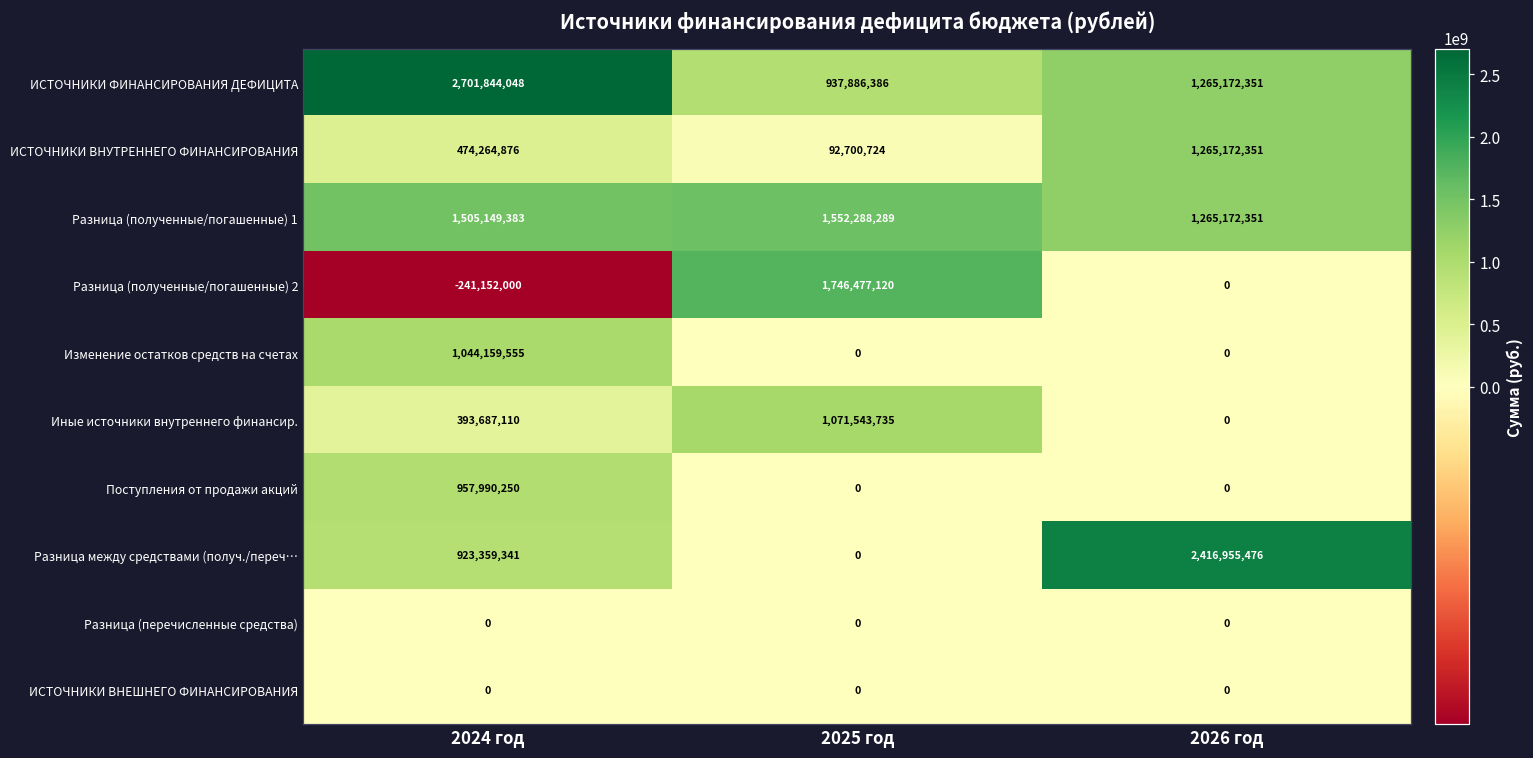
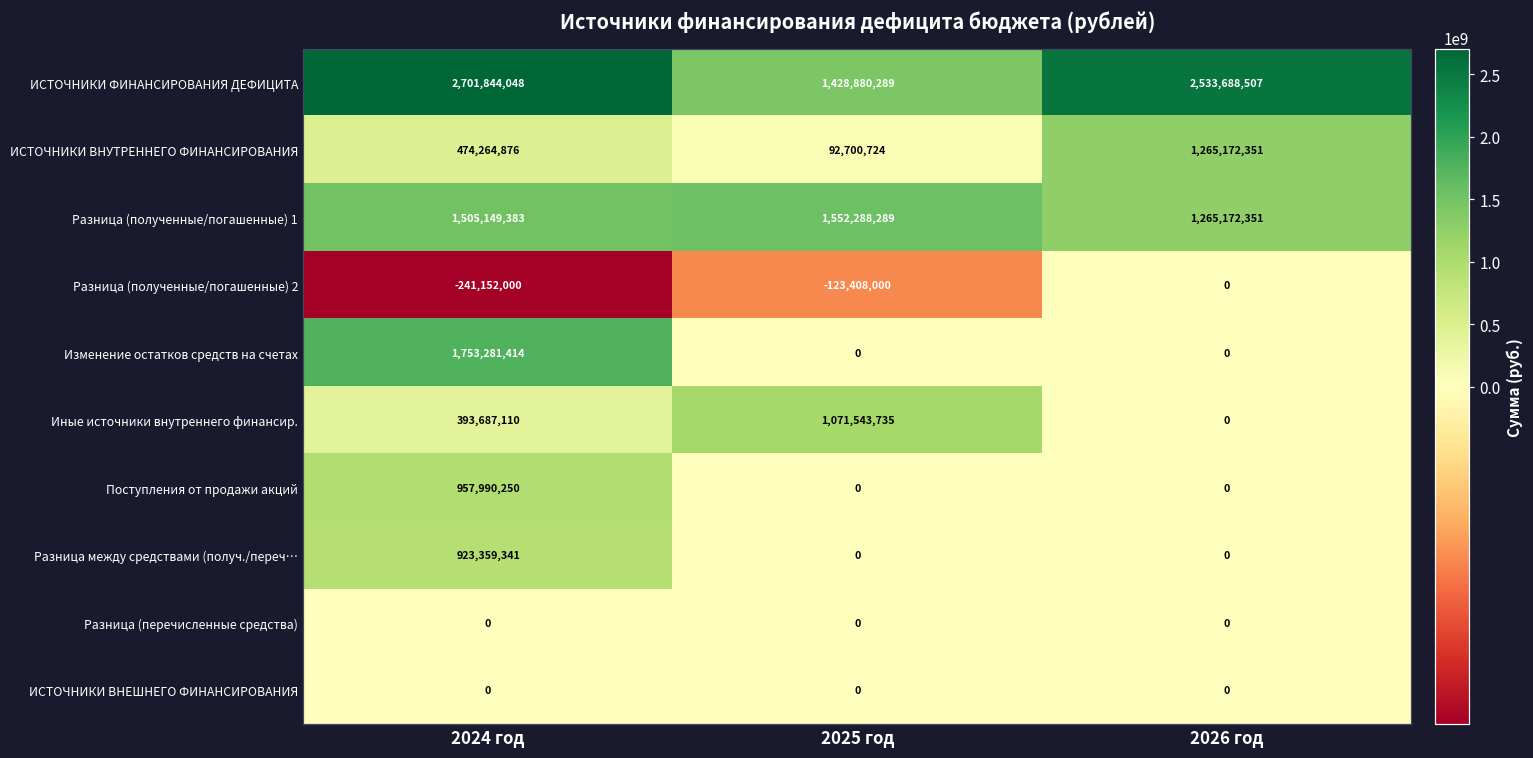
  {
    "ИСТОЧНИКИ ФИНАНСИРОВАНИЯ ДЕФИЦИТА": {
      "2024 год": "2,701,844,048",
-     "2025 год": "937,886,386",
-     "2026 год": "1,265,172,351"
+     "2025 год": "1,428,880,289",
+     "2026 год": "2,533,688,507"
    },
    "ИСТОЧНИКИ ВНУТРЕННЕГО ФИНАНСИРОВАНИЯ": {
      "2024 год": "474,264,876",
      "2025 год": "92,700,724",
      "2026 год": "1,265,172,351"
    },
    "Разница (полученные/погашенные) 1": {
      "2024 год": "1,505,149,383",
      "2025 год": "1,552,288,289",
      "2026 год": "1,265,172,351"
    },
    "Разница (полученные/погашенные) 2": {
      "2024 год": "-241,152,000",
-     "2025 год": "1,746,477,120",
+     "2025 год": "-123,408,000",
      "2026 год": "0"
    },
    "Изменение остатков средств на счетах": {
-     "2024 год": "1,044,159,555",
+     "2024 год": "1,753,281,414",
      "2025 год": "0",
      "2026 год": "0"
    },
    "Иные источники внутреннего финансир.": {
      "2024 год": "393,687,110",
      "2025 год": "1,071,543,735",
      "2026 год": "0"
    },
    "Поступления от продажи акций": {
      "2024 год": "957,990,250",
      "2025 год": "0",
      "2026 год": "0"
    },
    "Разница между средствами (получ./переч…": {
      "2024 год": "923,359,341",
      "2025 год": "0",
-     "2026 год": "2,416,955,476"
+     "2026 год": "0"
    },
    "Разница (перечисленные средства)": {
      "2024 год": "0",
      "2025 год": "0",
      "2026 год": "0"
    },
    "ИСТОЧНИКИ ВНЕШНЕГО ФИНАНСИРОВАНИЯ": {
      "2024 год": "0",
      "2025 год": "0",
      "2026 год": "0"
    }
  }
